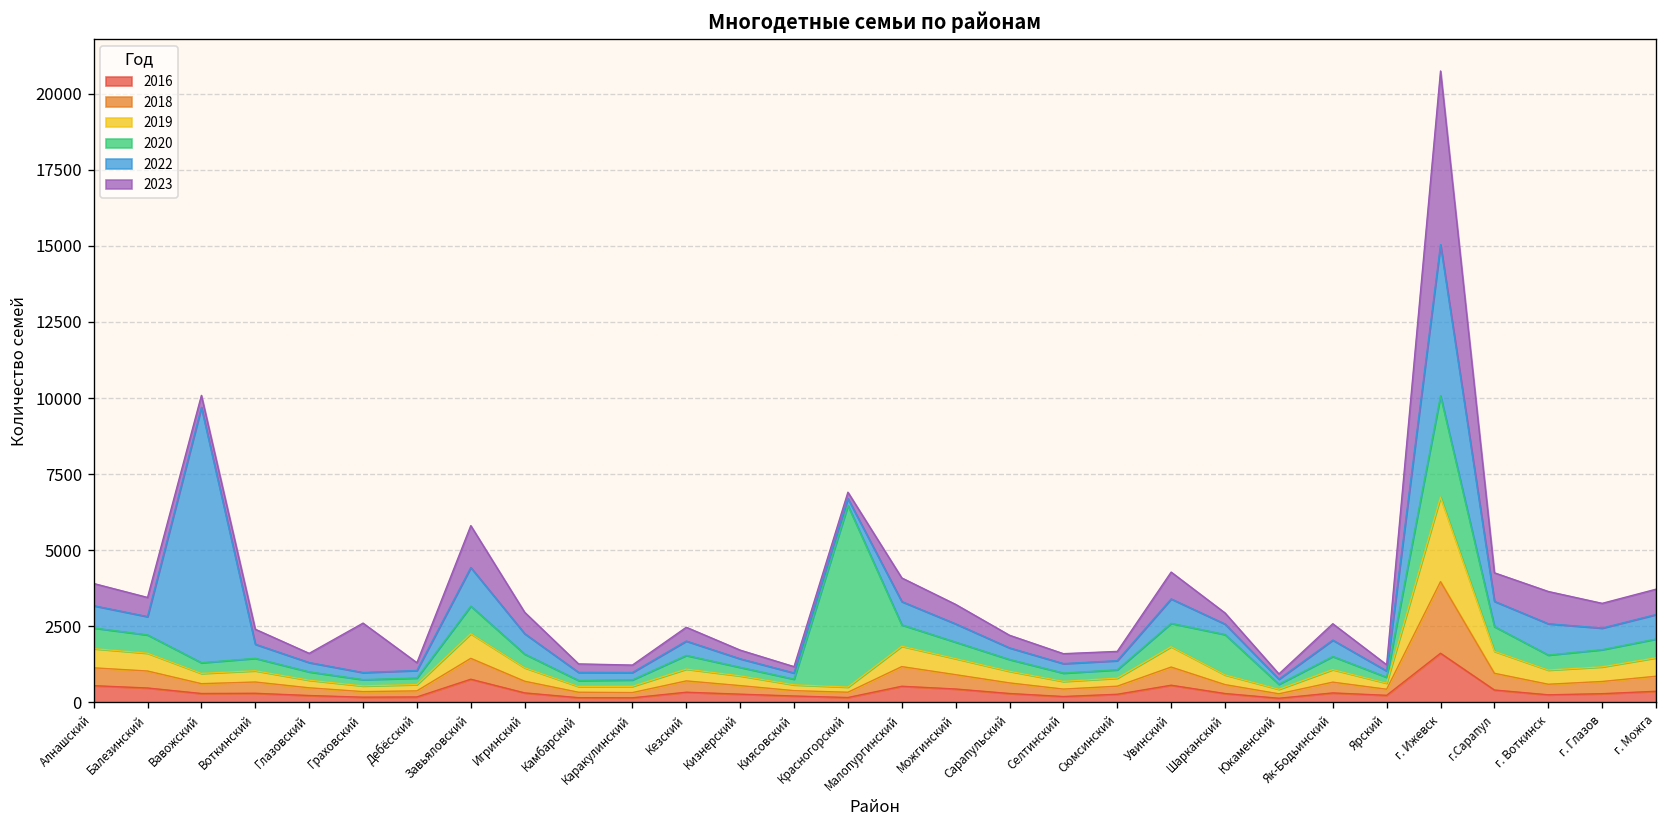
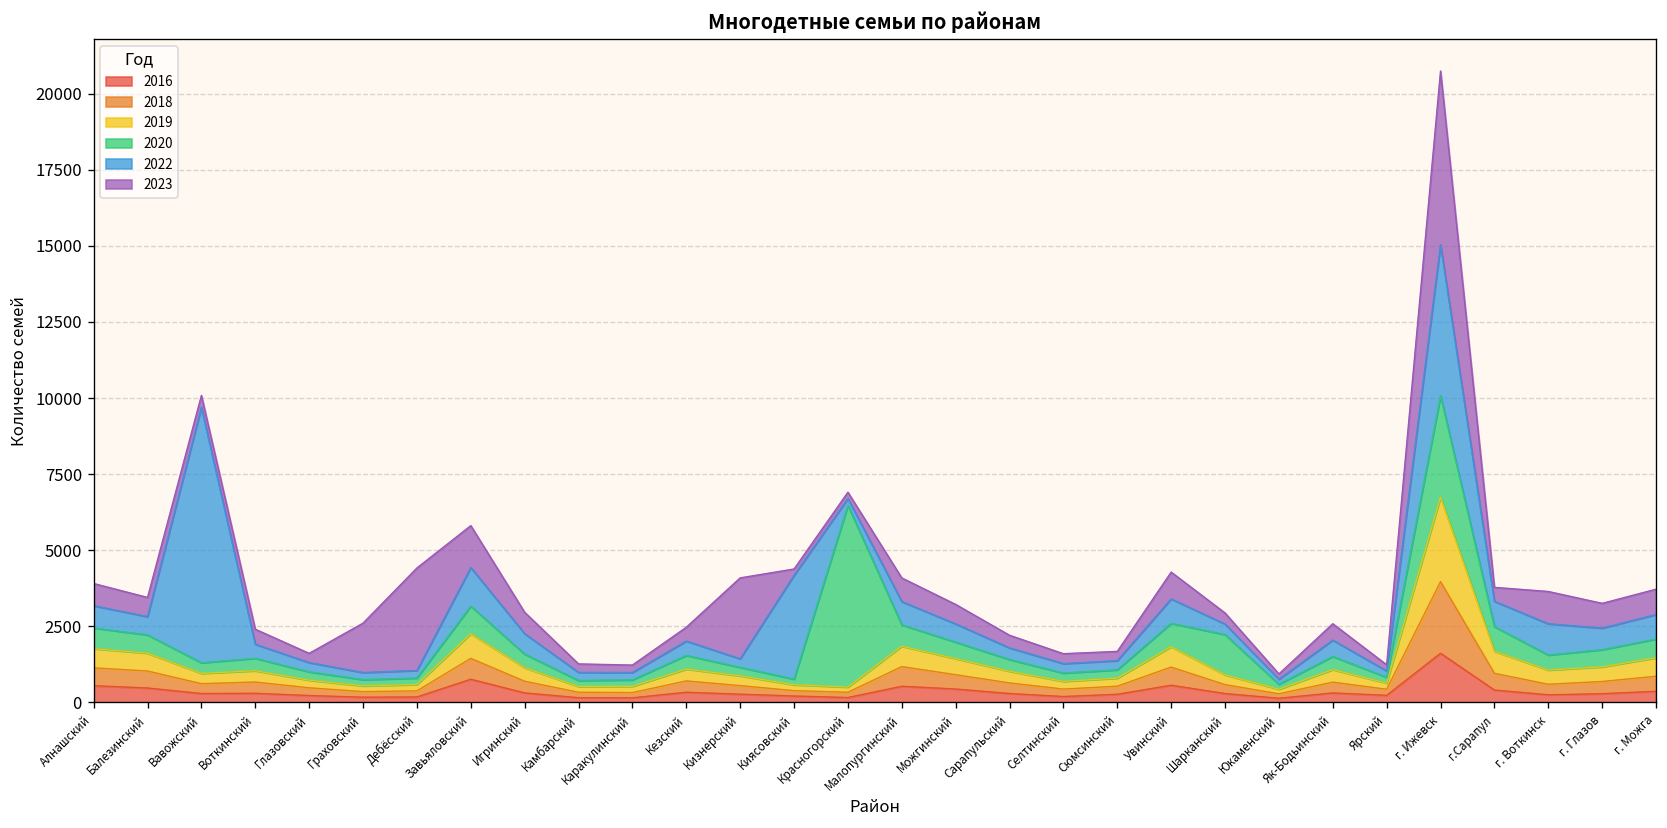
  {
    "2019": {
      "Алнашский": 600,
      "Балезинский": 600,
      "Вавожский": 300,
      "Воткинский": 400,
      "Глазовский": 300,
      "Граховский": 200,
      "Дебёсский": 200,
      "Завьяловский": 800,
      "Игринский": 400,
      "Камбарский": 200,
      "Каракулинский": 200,
      "Кезский": 400,
      "Кизнерский": 300,
      "Киясовский": 200,
      "Красногорский": 200,
      "Малопургинский": 700,
      "Можгинский": 500,
      "Сарапульский": 400,
      "Селтинский": 300,
      "Сюмсинский": 300,
      "Увинский": 700,
      "Шарканский": 300,
      "Юкаменский": 200,
      "Як-Бодьинский": 400,
      "Ярский": 200,
      "г. Ижевск": 2800,
      "г.Сарапул": 700,
      "г. Воткинск": 500,
      "г. Глазов": 500,
      "г. Можга": 600
    },
    "2020": {
      "Алнашский": 700,
      "Балезинский": 600,
      "Вавожский": 400,
      "Воткинский": 400,
      "Глазовский": 300,
      "Граховский": 200,
      "Дебёсский": 200,
      "Завьяловский": 900,
      "Игринский": 400,
      "Камбарский": 200,
      "Каракулинский": 200,
      "Кезский": 400,
      "Кизнерский": 300,
      "Киясовский": 200,
      "Красногорский": 6000,
      "Малопургинский": 700,
      "Можгинский": 500,
      "Сарапульский": 400,
      "Селтинский": 300,
      "Сюмсинский": 300,
      "Увинский": 800,
      "Шарканский": 1300,
      "Юкаменский": 200,
      "Як-Бодьинский": 400,
      "Ярский": 200,
      "г. Ижевск": 3300,
      "г.Сарапул": 800,
      "г. Воткинск": 500,
      "г. Глазов": 600,
      "г. Можга": 600
    },
    "2022": {
      "Алнашский": 700,
      "Балезинский": 600,
      "Вавожский": 8400,
      "Воткинский": 500,
      "Глазовский": 300,
      "Граховский": 200,
      "Дебёсский": 200,
      "Завьяловский": 1300,
      "Игринский": 700,
      "Камбарский": 300,
      "Каракулинский": 200,
      "Кезский": 500,
      "Кизнерский": 300,
-     "Киясовский": 200,
+     "Киясовский": 3400,
      "Красногорский": 200,
      "Малопургинский": 800,
      "Можгинский": 600,
      "Сарапульский": 400,
      "Селтинский": 300,
      "Сюмсинский": 300,
      "Увинский": 800,
      "Шарканский": 300,
      "Юкаменский": 200,
      "Як-Бодьинский": 500,
      "Ярский": 200,
      "г. Ижевск": 5000,
      "г.Сарапул": 800,
      "г. Воткинск": 1000,
      "г. Глазов": 700,
      "г. Можга": 800
    },
    "2023": {
      "Алнашский": 700,
      "Балезинский": 600,
      "Вавожский": 400,
      "Воткинский": 500,
      "Глазовский": 300,
      "Граховский": 1600,
-     "Дебёсский": 300,
+     "Дебёсский": 3400,
      "Завьяловский": 1400,
      "Игринский": 700,
      "Камбарский": 300,
      "Каракулинский": 200,
      "Кезский": 500,
-     "Кизнерский": 300,
+     "Кизнерский": 2700,
      "Киясовский": 200,
      "Красногорский": 200,
      "Малопургинский": 800,
      "Можгинский": 600,
      "Сарапульский": 400,
      "Селтинский": 300,
      "Сюмсинский": 300,
      "Увинский": 900,
      "Шарканский": 400,
      "Юкаменский": 200,
      "Як-Бодьинский": 500,
      "Ярский": 200,
      "г. Ижевск": 5700,
-     "г.Сарапул": 900,
+     "г.Сарапул": 500,
      "г. Воткинск": 1100,
      "г. Глазов": 800,
      "г. Можга": 800
    }
  }
